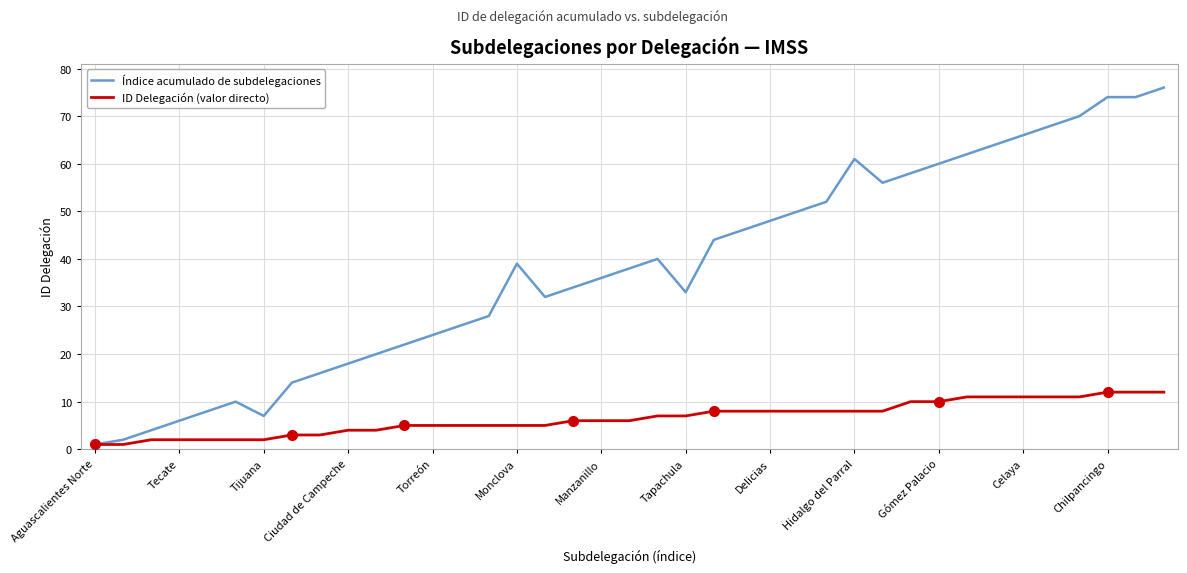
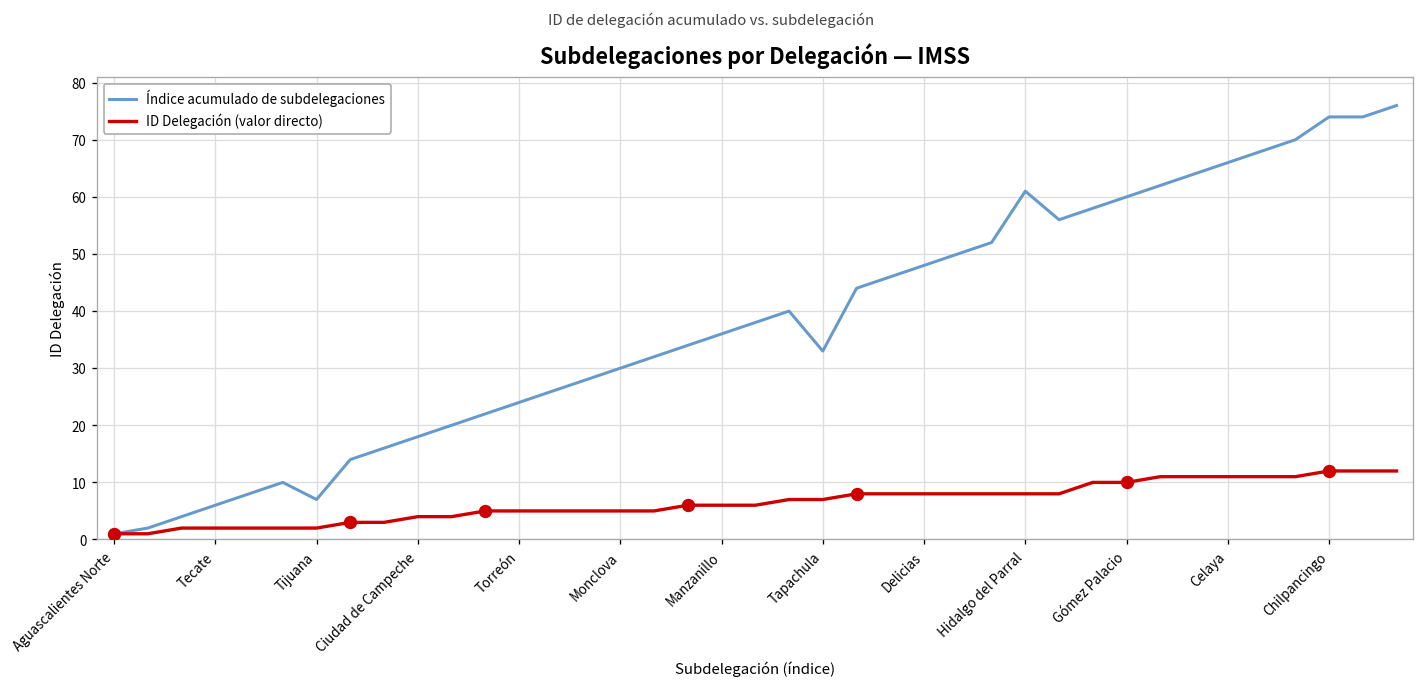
  {
    "Índice acumulado de subdelegaciones": {
      "Tecate": 6,
      "Tijuana": 7,
      "Ciudad de Campeche": 18,
      "Torreón": 24,
-     "Monclova": 39,
+     "Monclova": 30,
      "Manzanillo": 36,
      "Tapachula": 33,
      "Delicias": 48,
      "Hidalgo del Parral": 61,
      "Gómez Palacio": 60,
      "Celaya": 66,
      "Chilpancingo": 74
    }
  }
